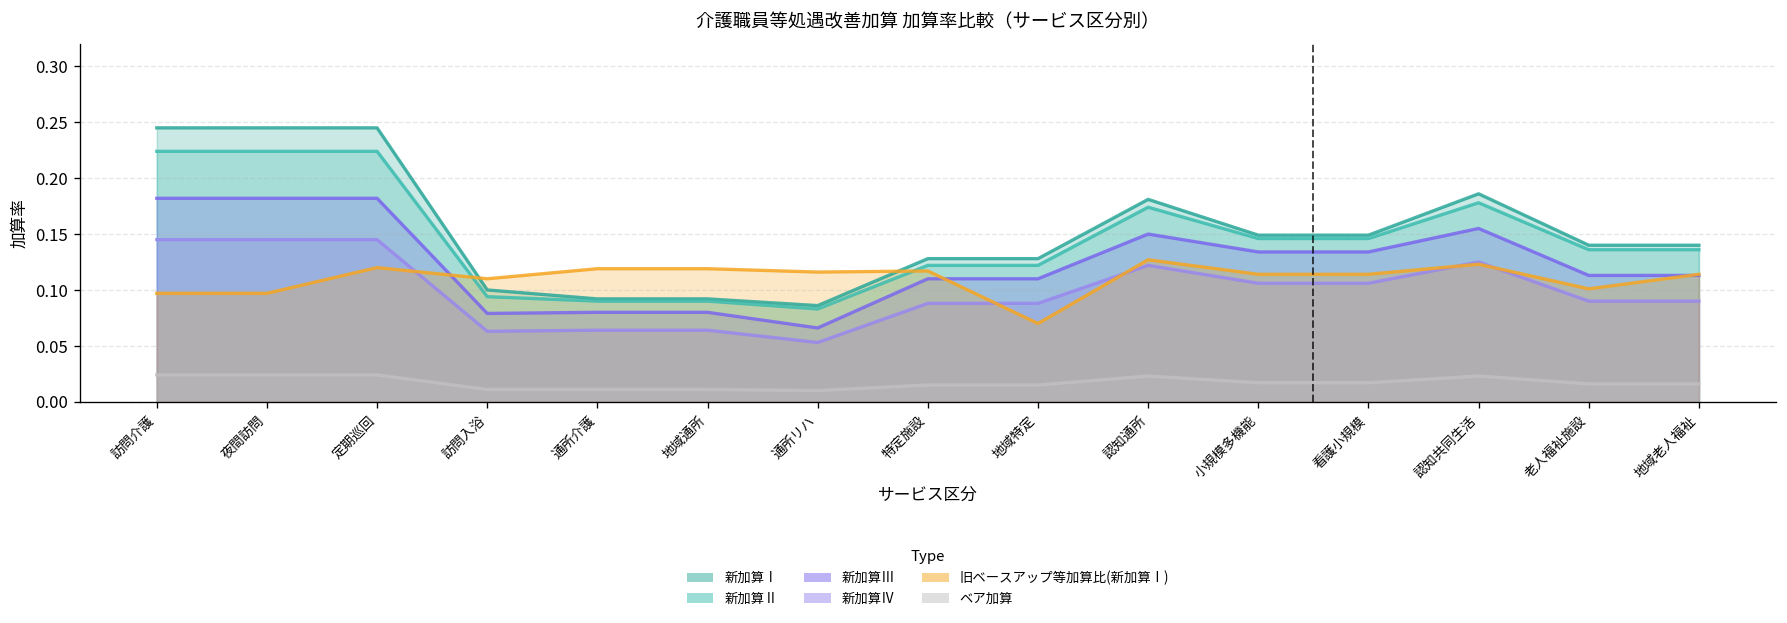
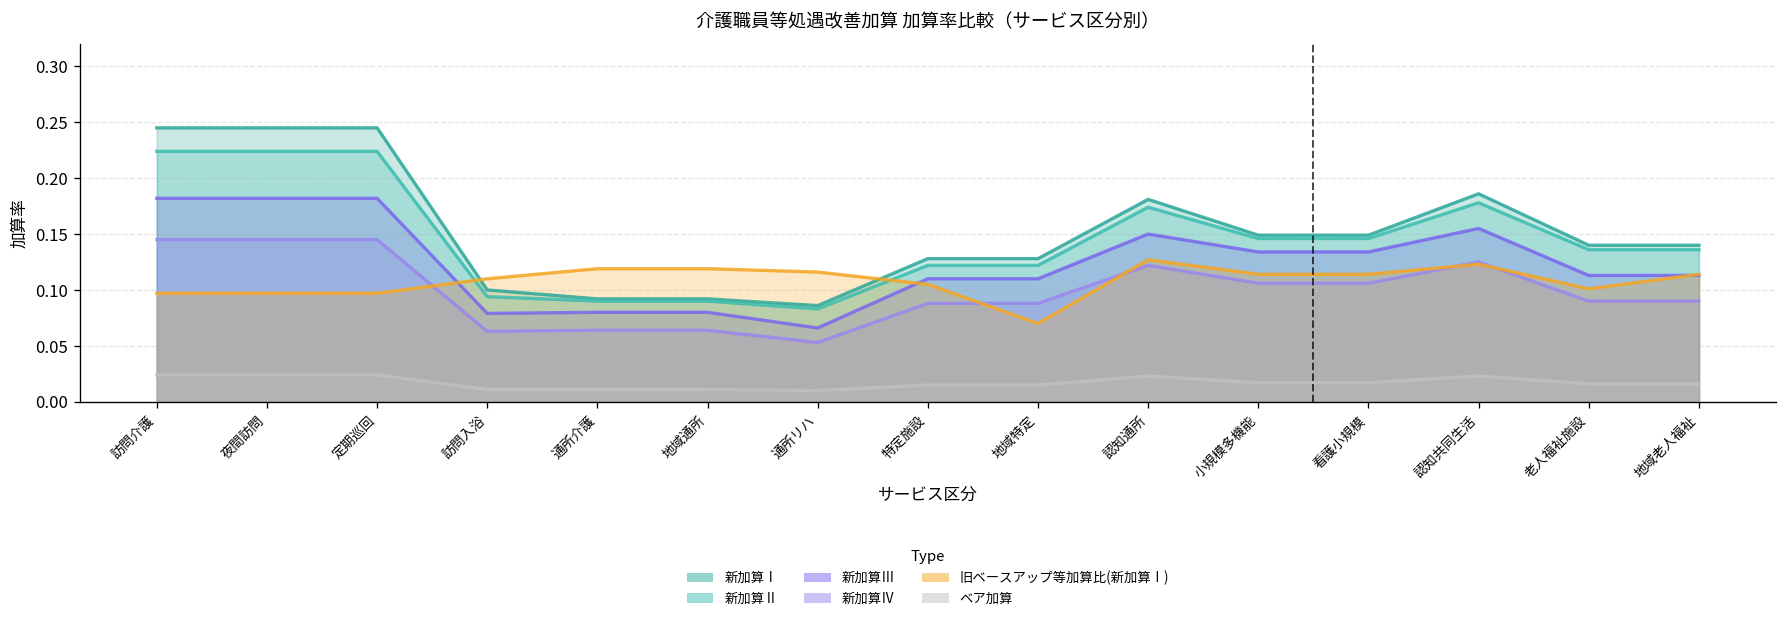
  {
    "旧ベースアップ等加算比(新加算Ⅰ)": {
      "訪問介護": 0.10,
      "夜間訪問": 0.10,
-     "定期巡回": 0.12,
+     "定期巡回": 0.10,
      "訪問入浴": 0.11,
      "通所介護": 0.12,
      "地域通所": 0.12,
      "通所リハ": 0.12,
-     "特定施設": 0.12,
+     "特定施設": 0.11,
      "地域特定": 0.07,
      "認知通所": 0.13,
      "小規模多機能": 0.11,
      "看護小規模": 0.11,
      "老人福祉施設": 0.10
    }
  }
